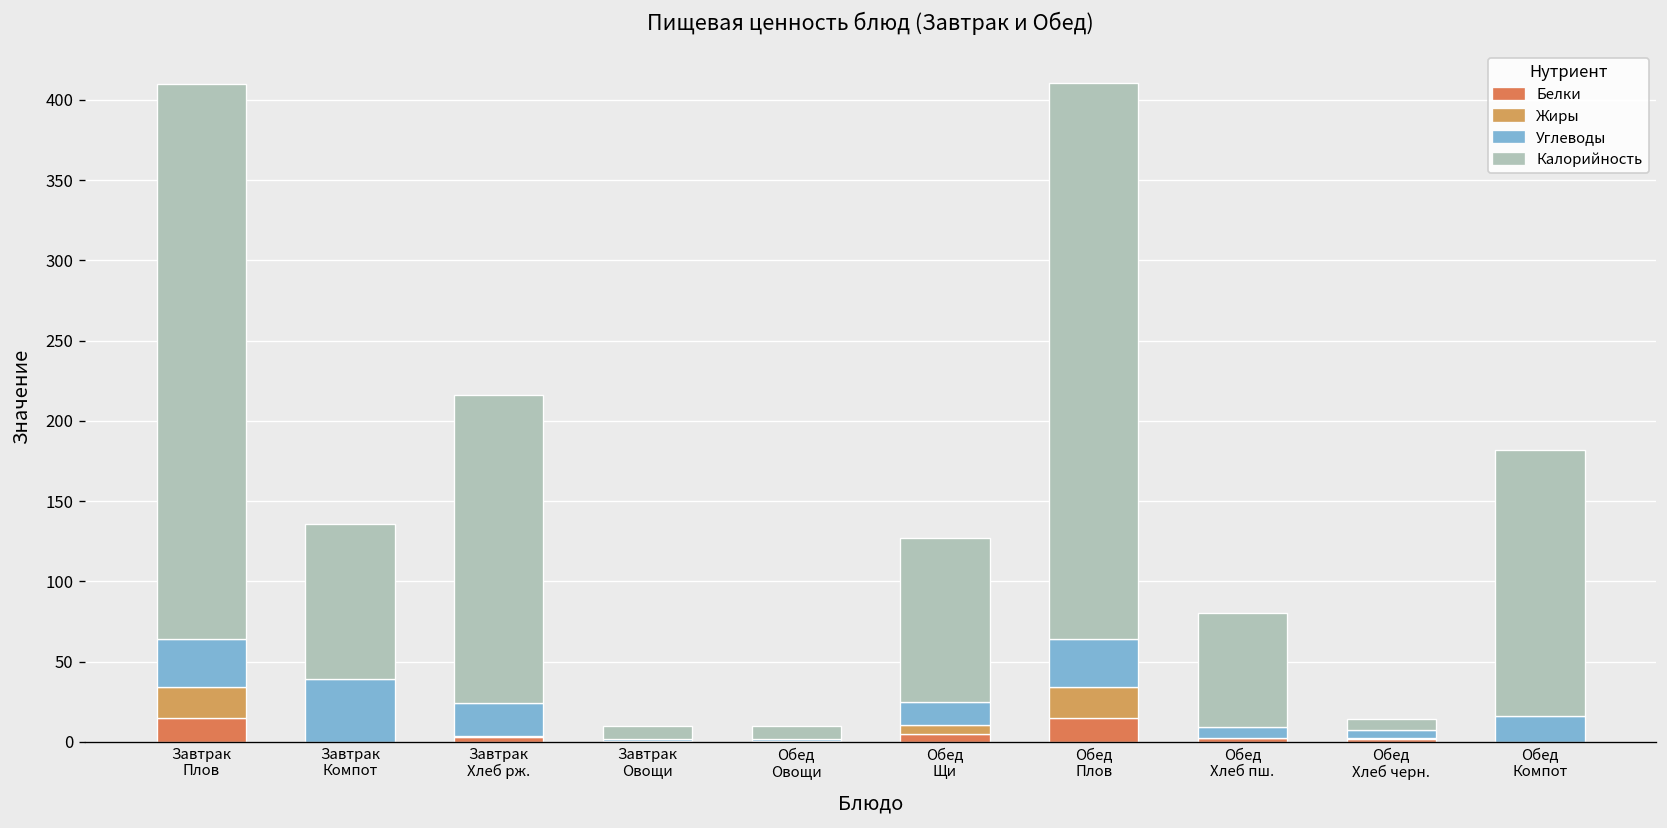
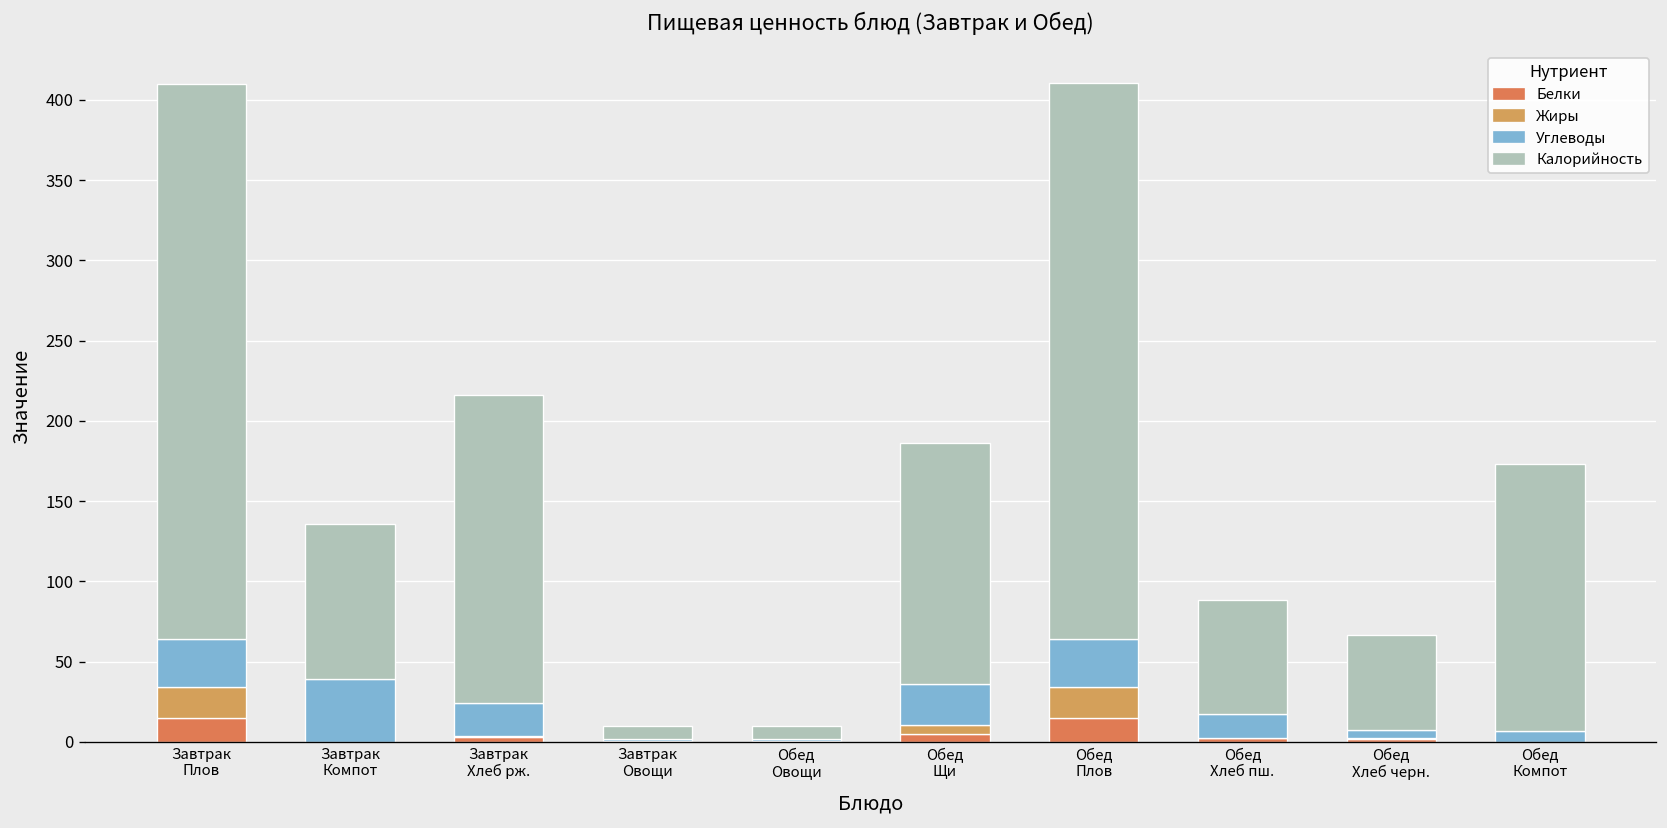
  {
    "Углеводы": {
      "Завтрак Плов": 30,
      "Завтрак Компот": 39,
      "Завтрак Хлеб рж.": 21,
-     "Обед Щи": 15,
+     "Обед Щи": 26,
      "Обед Плов": 30,
-     "Обед Хлеб пш.": 7,
+     "Обед Хлеб пш.": 14,
      "Обед Хлеб черн.": 5,
-     "Обед Компот": 16
+     "Обед Компот": 7
    },
    "Калорийность": {
      "Завтрак Плов": 346,
      "Завтрак Компот": 97,
      "Завтрак Хлеб рж.": 192,
      "Завтрак Овощи": 8,
      "Обед Овощи": 8,
-     "Обед Щи": 102,
+     "Обед Щи": 150,
      "Обед Плов": 346,
      "Обед Хлеб пш.": 71,
-     "Обед Хлеб черн.": 7,
+     "Обед Хлеб черн.": 59,
      "Обед Компот": 166
    }
  }
